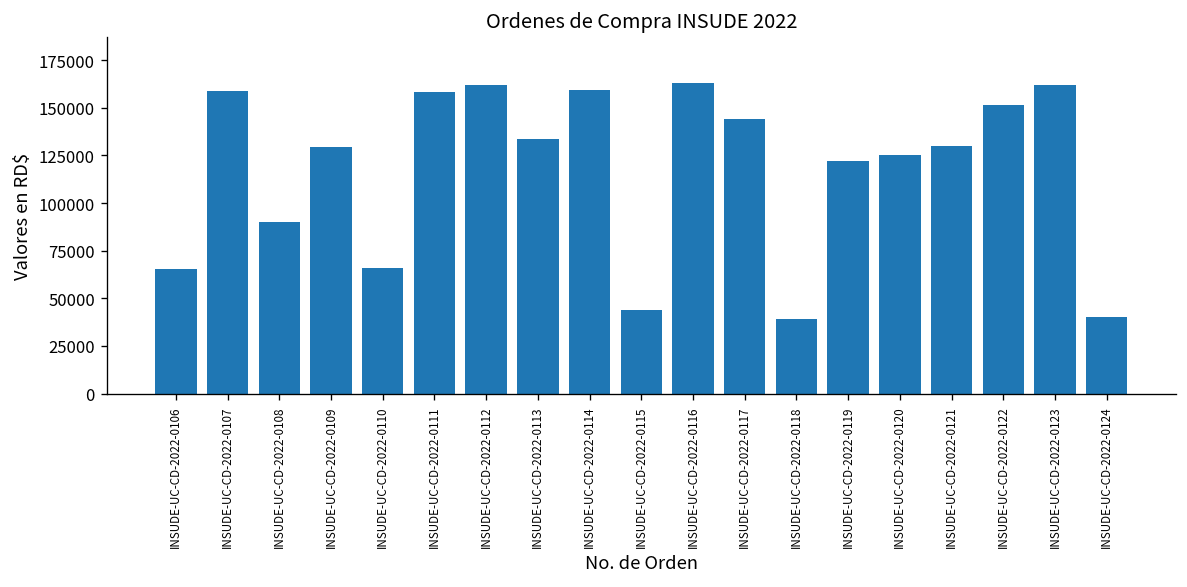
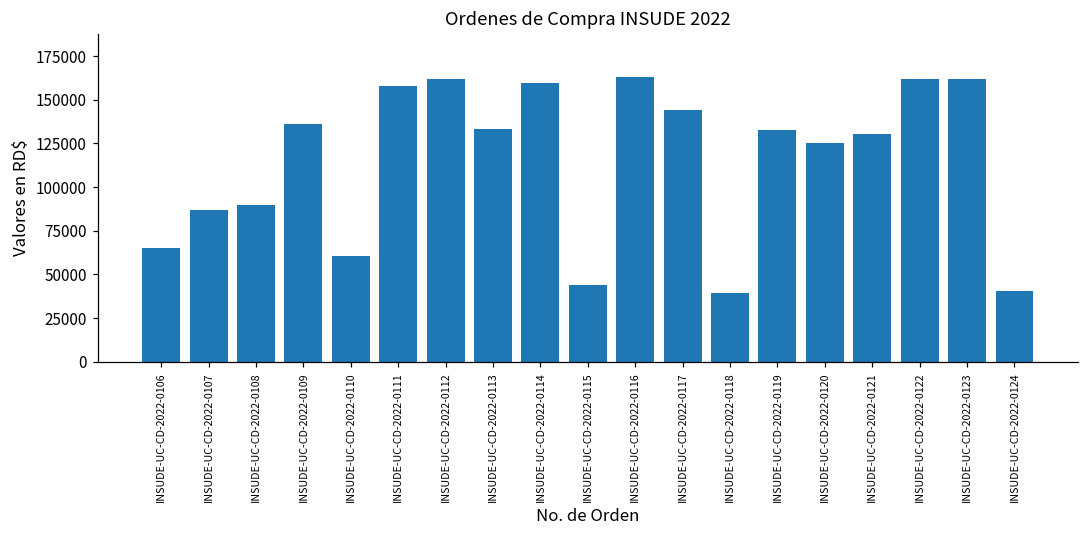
  {
    "INSUDE-UC-CD-2022-0106": 65000,
-   "INSUDE-UC-CD-2022-0107": 159000,
+   "INSUDE-UC-CD-2022-0107": 87000,
    "INSUDE-UC-CD-2022-0108": 90000,
-   "INSUDE-UC-CD-2022-0109": 130000,
-   "INSUDE-UC-CD-2022-0110": 66000,
+   "INSUDE-UC-CD-2022-0109": 136000,
+   "INSUDE-UC-CD-2022-0110": 61000,
    "INSUDE-UC-CD-2022-0111": 158000,
    "INSUDE-UC-CD-2022-0112": 162000,
    "INSUDE-UC-CD-2022-0113": 133000,
    "INSUDE-UC-CD-2022-0114": 159000,
    "INSUDE-UC-CD-2022-0115": 44000,
    "INSUDE-UC-CD-2022-0116": 163000,
    "INSUDE-UC-CD-2022-0117": 144000,
    "INSUDE-UC-CD-2022-0118": 39000,
-   "INSUDE-UC-CD-2022-0119": 122000,
+   "INSUDE-UC-CD-2022-0119": 133000,
    "INSUDE-UC-CD-2022-0120": 125000,
    "INSUDE-UC-CD-2022-0121": 130000,
-   "INSUDE-UC-CD-2022-0122": 151000,
+   "INSUDE-UC-CD-2022-0122": 162000,
    "INSUDE-UC-CD-2022-0123": 162000,
    "INSUDE-UC-CD-2022-0124": 40000
  }
